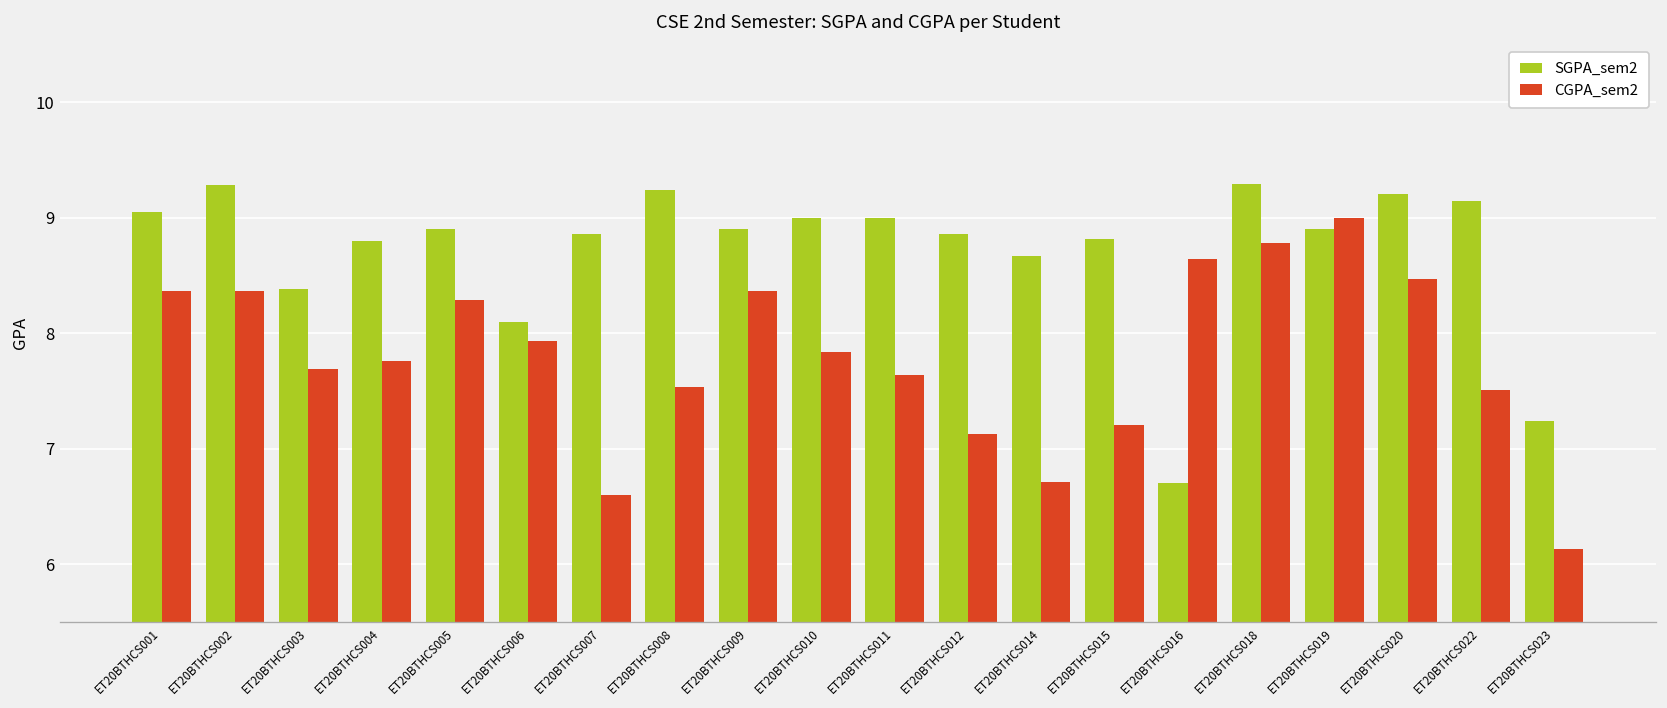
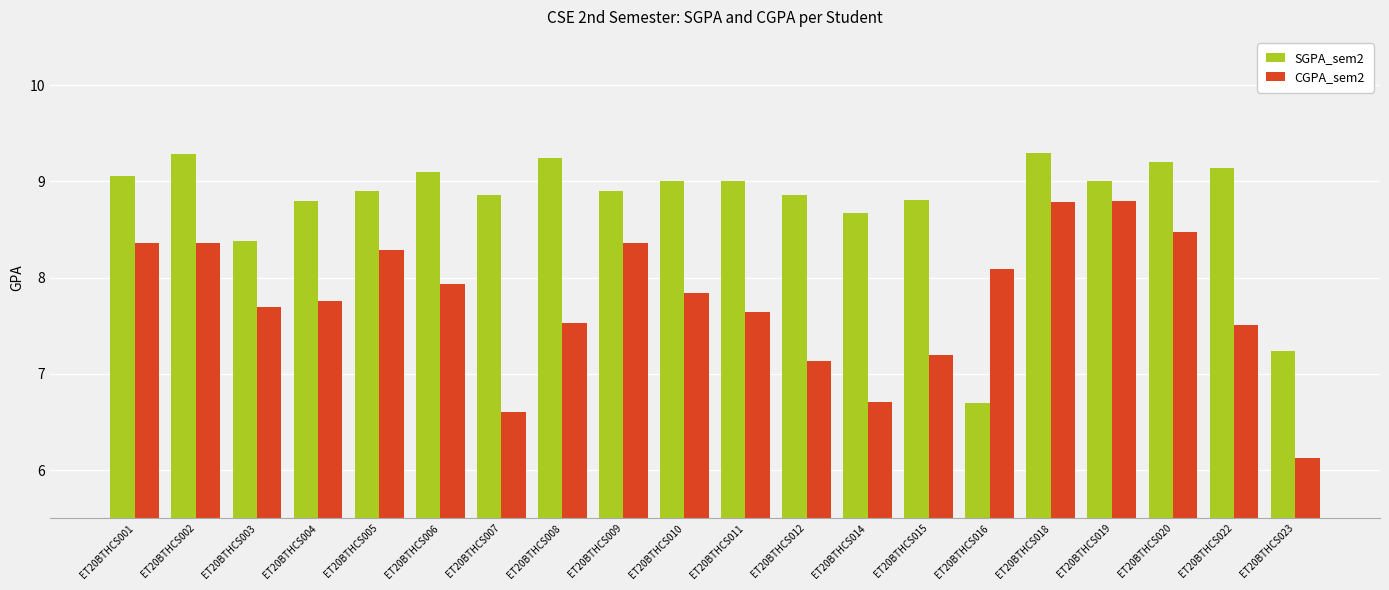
  {
    "SGPA_sem2": {
      "ET20BTHCS001": 9.1,
      "ET20BTHCS002": 9.3,
      "ET20BTHCS003": 8.4,
      "ET20BTHCS004": 8.8,
      "ET20BTHCS005": 8.9,
-     "ET20BTHCS006": 8.1,
+     "ET20BTHCS006": 9.1,
      "ET20BTHCS007": 8.9,
      "ET20BTHCS008": 9.2,
      "ET20BTHCS009": 8.9,
      "ET20BTHCS010": 9.0,
      "ET20BTHCS011": 9.0,
      "ET20BTHCS012": 8.9,
      "ET20BTHCS014": 8.7,
      "ET20BTHCS015": 8.8,
      "ET20BTHCS016": 6.7,
      "ET20BTHCS018": 9.3,
-     "ET20BTHCS019": 8.9,
+     "ET20BTHCS019": 9.0,
      "ET20BTHCS020": 9.2,
      "ET20BTHCS022": 9.1,
      "ET20BTHCS023": 7.2
    },
    "CGPA_sem2": {
      "ET20BTHCS001": 8.4,
      "ET20BTHCS002": 8.4,
      "ET20BTHCS003": 7.7,
      "ET20BTHCS004": 7.8,
      "ET20BTHCS005": 8.3,
      "ET20BTHCS006": 7.9,
      "ET20BTHCS007": 6.6,
      "ET20BTHCS008": 7.5,
      "ET20BTHCS009": 8.4,
      "ET20BTHCS010": 7.8,
      "ET20BTHCS011": 7.6,
      "ET20BTHCS012": 7.1,
      "ET20BTHCS014": 6.7,
      "ET20BTHCS015": 7.2,
-     "ET20BTHCS016": 8.6,
+     "ET20BTHCS016": 8.1,
      "ET20BTHCS018": 8.8,
-     "ET20BTHCS019": 9.0,
+     "ET20BTHCS019": 8.8,
      "ET20BTHCS020": 8.5,
      "ET20BTHCS022": 7.5,
      "ET20BTHCS023": 6.1
    }
  }
